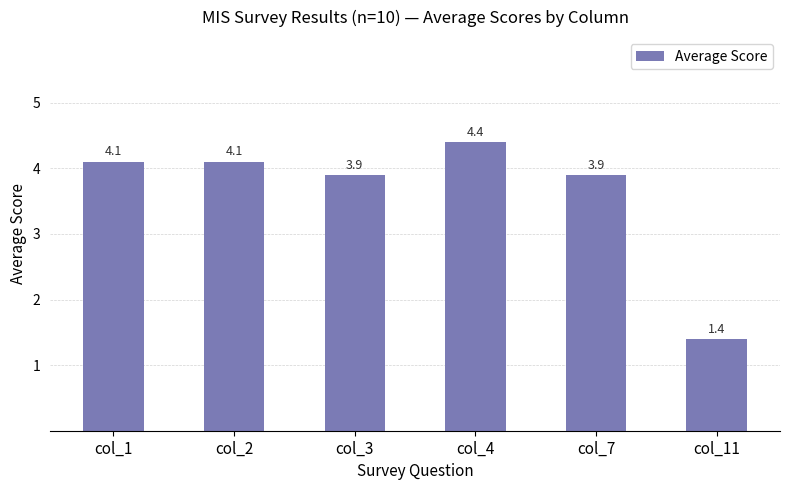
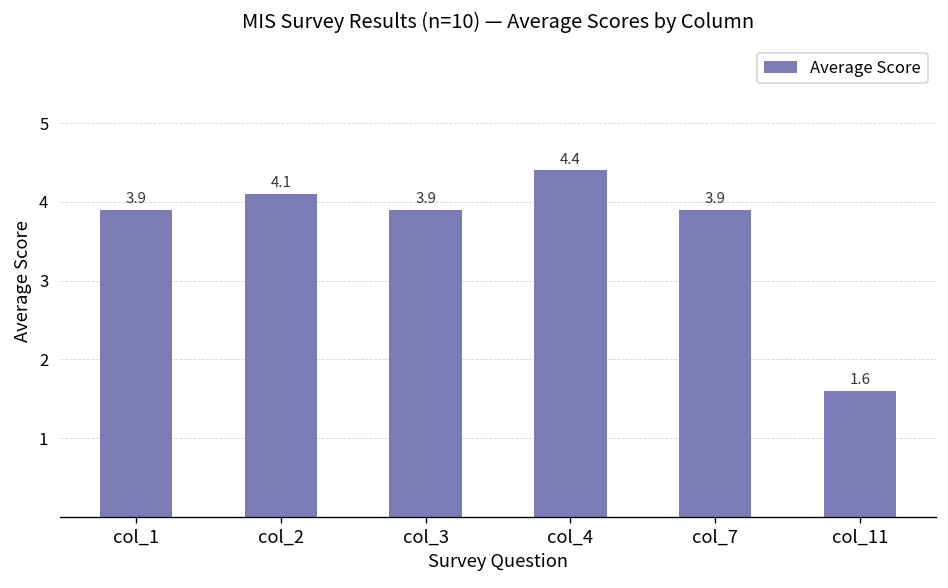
  {
-   "col_1": 4.1,
+   "col_1": 3.9,
    "col_2": 4.1,
    "col_3": 3.9,
    "col_4": 4.4,
    "col_7": 3.9,
-   "col_11": 1.4
+   "col_11": 1.6
  }
